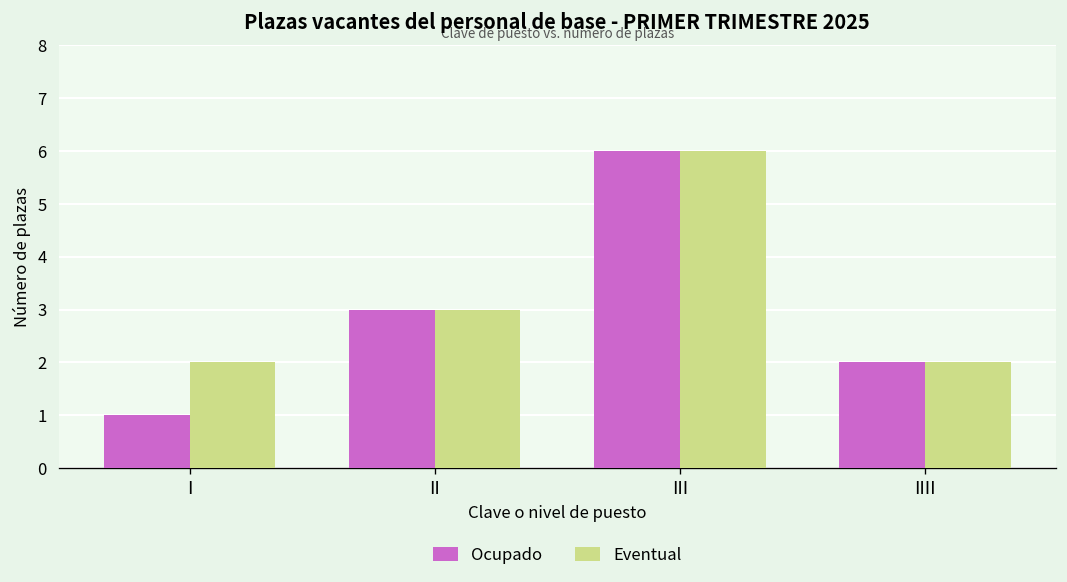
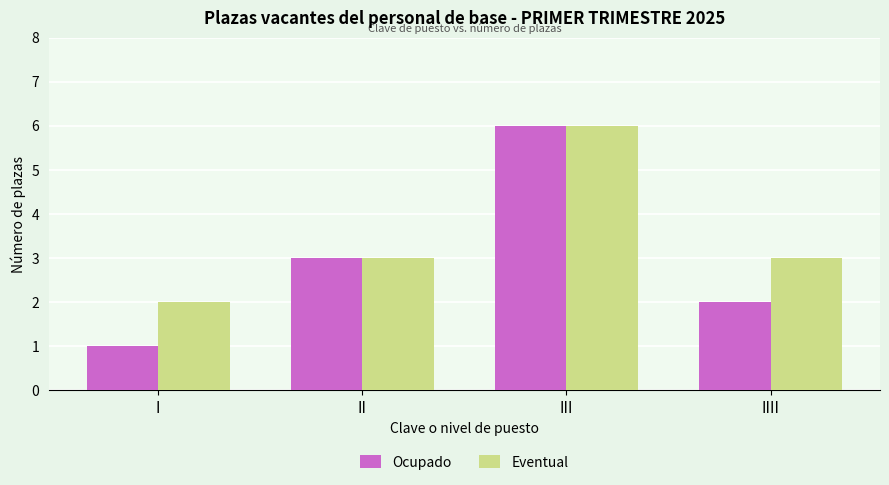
  {
    "Ocupado": {
      "I": 1,
      "II": 3,
      "III": 6,
      "IIII": 2
    },
    "Eventual": {
      "I": 2,
      "II": 3,
      "III": 6,
-     "IIII": 2
+     "IIII": 3
    }
  }
